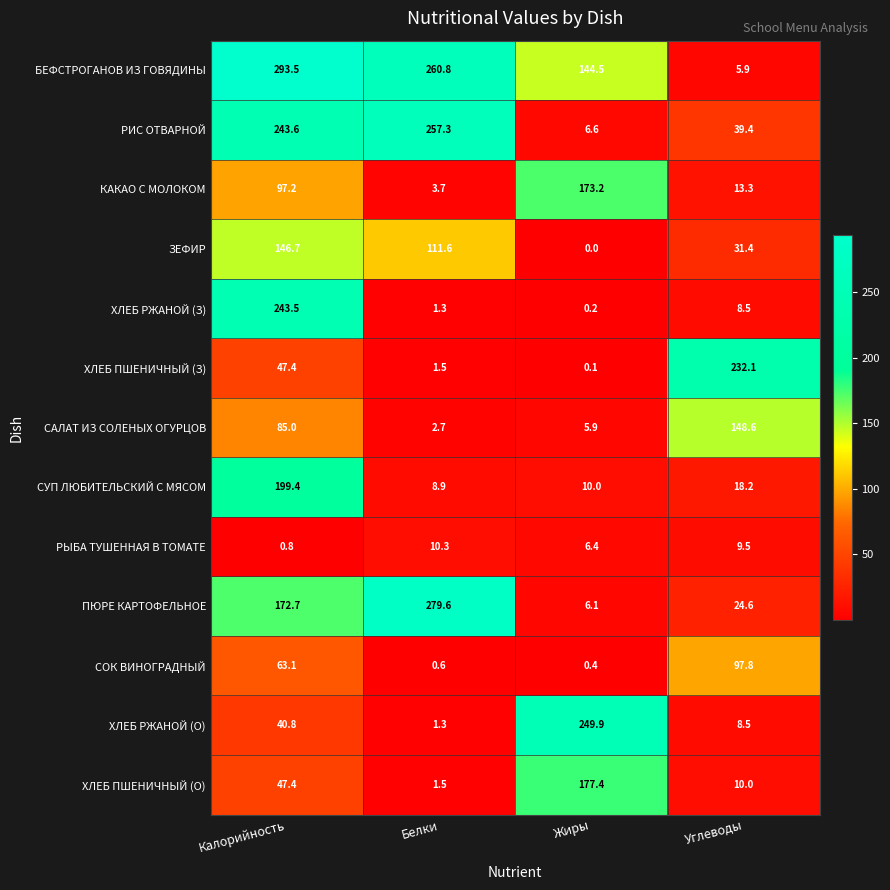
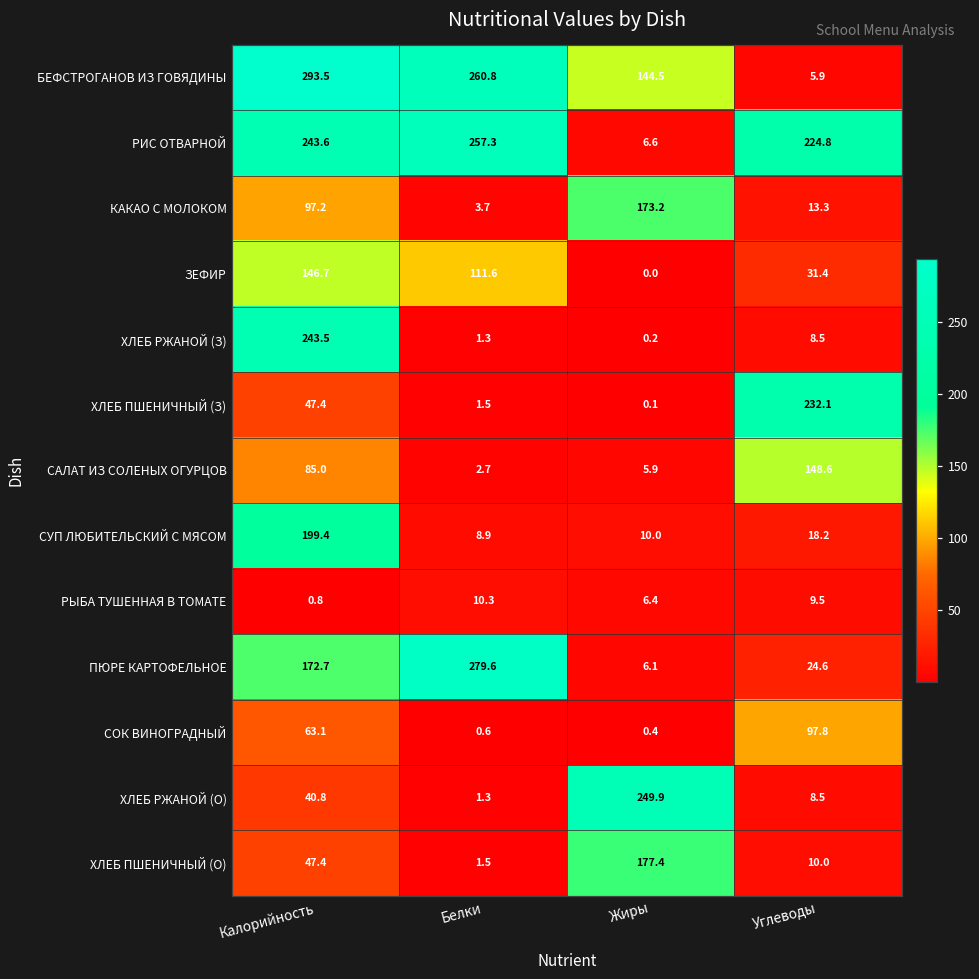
  {
    "БЕФСТРОГАНОВ ИЗ ГОВЯДИНЫ": {
      "Калорийность": 293.5,
      "Белки": 260.8,
      "Жиры": 144.5,
      "Углеводы": 5.9
    },
    "РИС ОТВАРНОЙ": {
      "Калорийность": 243.6,
      "Белки": 257.3,
      "Жиры": 6.6,
-     "Углеводы": 39.4
+     "Углеводы": 224.8
    },
    "КАКАО С МОЛОКОМ": {
      "Калорийность": 97.2,
      "Белки": 3.7,
      "Жиры": 173.2,
      "Углеводы": 13.3
    },
    "ЗЕФИР": {
      "Калорийность": 146.7,
      "Белки": 111.6,
      "Жиры": 0.0,
      "Углеводы": 31.4
    },
    "ХЛЕБ РЖАНОЙ (З)": {
      "Калорийность": 243.5,
      "Белки": 1.3,
      "Жиры": 0.2,
      "Углеводы": 8.5
    },
    "ХЛЕБ ПШЕНИЧНЫЙ (З)": {
      "Калорийность": 47.4,
      "Белки": 1.5,
      "Жиры": 0.1,
      "Углеводы": 232.1
    },
    "САЛАТ ИЗ СОЛЕНЫХ ОГУРЦОВ": {
      "Калорийность": 85.0,
      "Белки": 2.7,
      "Жиры": 5.9,
      "Углеводы": 148.6
    },
    "СУП ЛЮБИТЕЛЬСКИЙ С МЯСОМ": {
      "Калорийность": 199.4,
      "Белки": 8.9,
      "Жиры": 10.0,
      "Углеводы": 18.2
    },
    "РЫБА ТУШЕННАЯ В ТОМАТЕ": {
      "Калорийность": 0.8,
      "Белки": 10.3,
      "Жиры": 6.4,
      "Углеводы": 9.5
    },
    "ПЮРЕ КАРТОФЕЛЬНОЕ": {
      "Калорийность": 172.7,
      "Белки": 279.6,
      "Жиры": 6.1,
      "Углеводы": 24.6
    },
    "СОК ВИНОГРАДНЫЙ": {
      "Калорийность": 63.1,
      "Белки": 0.6,
      "Жиры": 0.4,
      "Углеводы": 97.8
    },
    "ХЛЕБ РЖАНОЙ (О)": {
      "Калорийность": 40.8,
      "Белки": 1.3,
      "Жиры": 249.9,
      "Углеводы": 8.5
    },
    "ХЛЕБ ПШЕНИЧНЫЙ (О)": {
      "Калорийность": 47.4,
      "Белки": 1.5,
      "Жиры": 177.4,
      "Углеводы": 10.0
    }
  }
